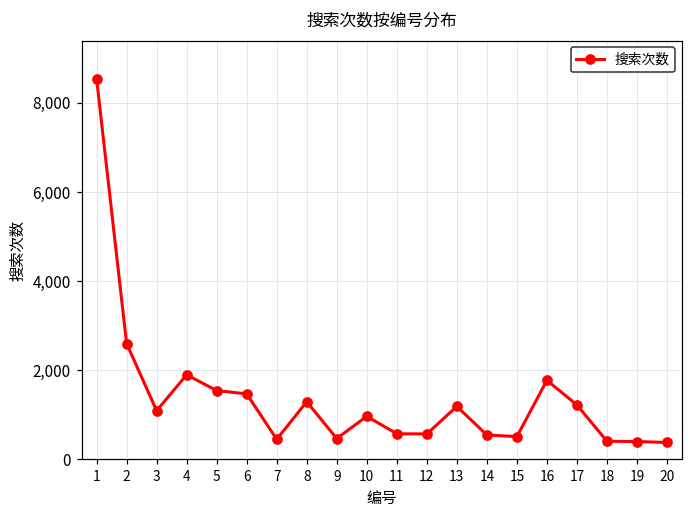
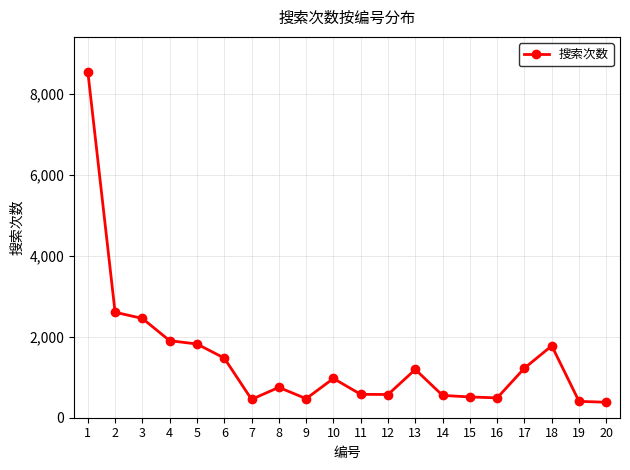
  {
    "1": "8,500",
    "2": "2,600",
-   "3": "1,100",
+   "3": "2,500",
    "4": "1,900",
-   "5": "1,500",
+   "5": "1,800",
    "6": "1,500",
    "7": "500",
-   "8": "1,300",
+   "8": "700",
    "9": "500",
    "10": "1,000",
    "11": "600",
    "12": "600",
    "13": "1,200",
    "14": "600",
    "15": "500",
-   "16": "1,800",
+   "16": "500",
    "17": "1,200",
-   "18": "400",
+   "18": "1,800",
    "19": "400",
    "20": "400"
  }
